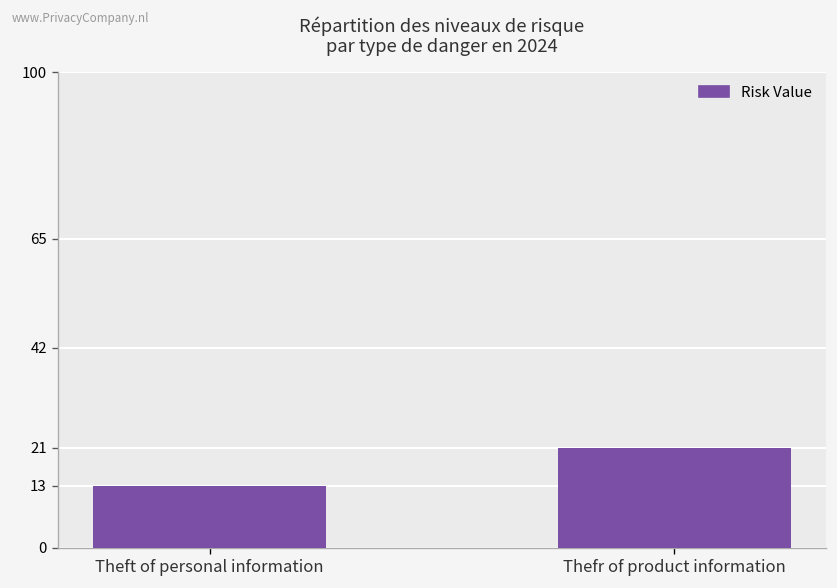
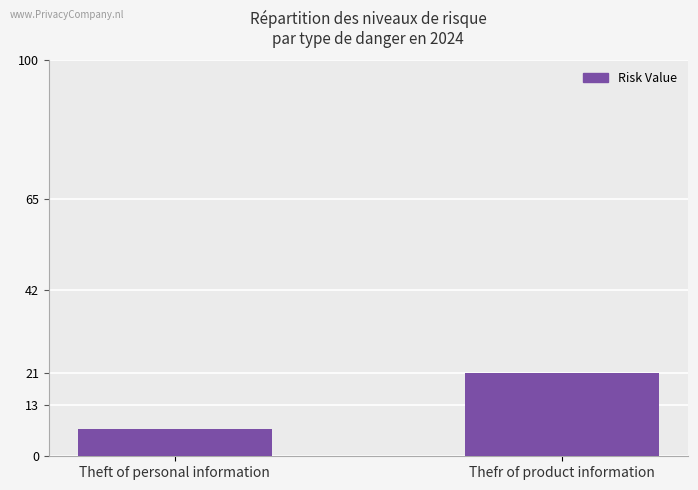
  {
-   "Theft of personal information": 13,
+   "Theft of personal information": 7,
    "Thefr of product information": 21
  }
